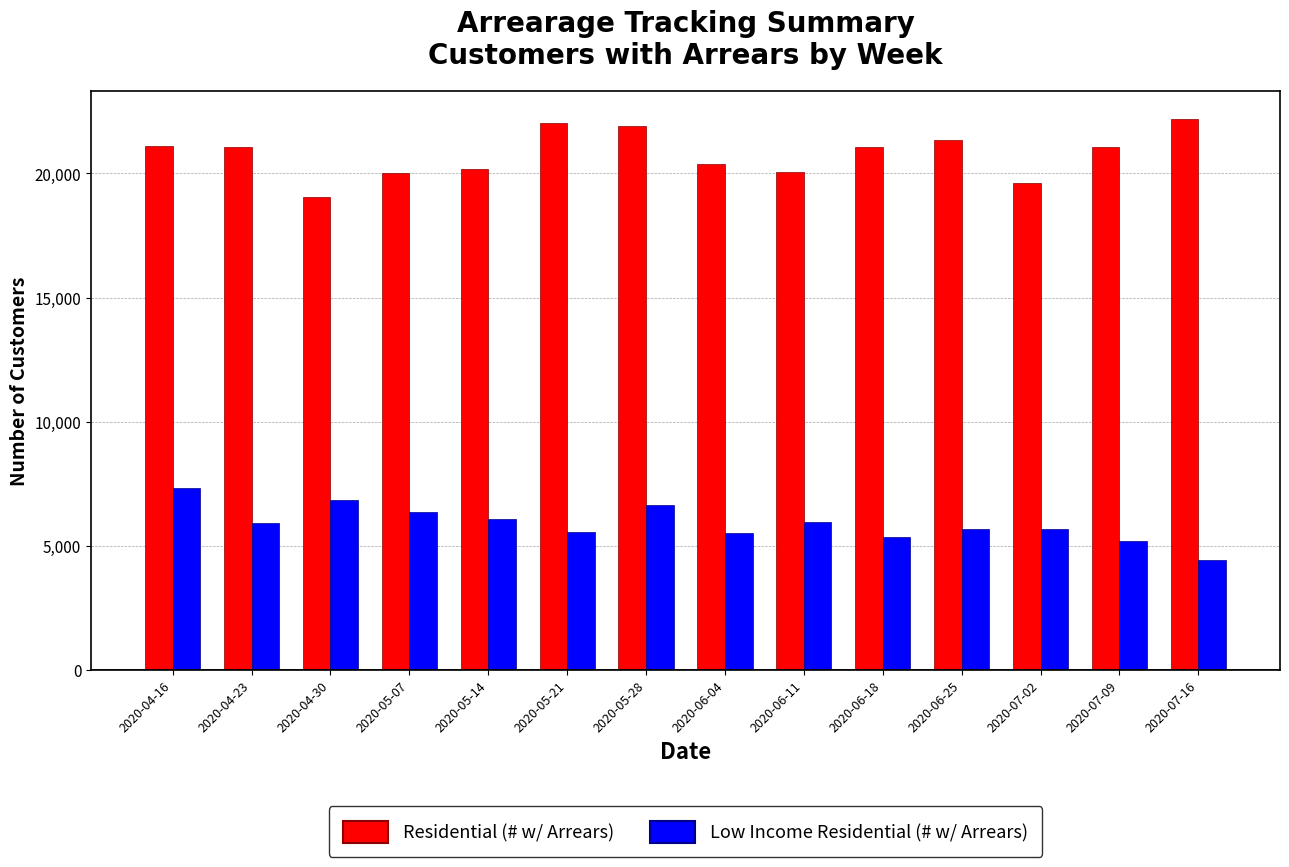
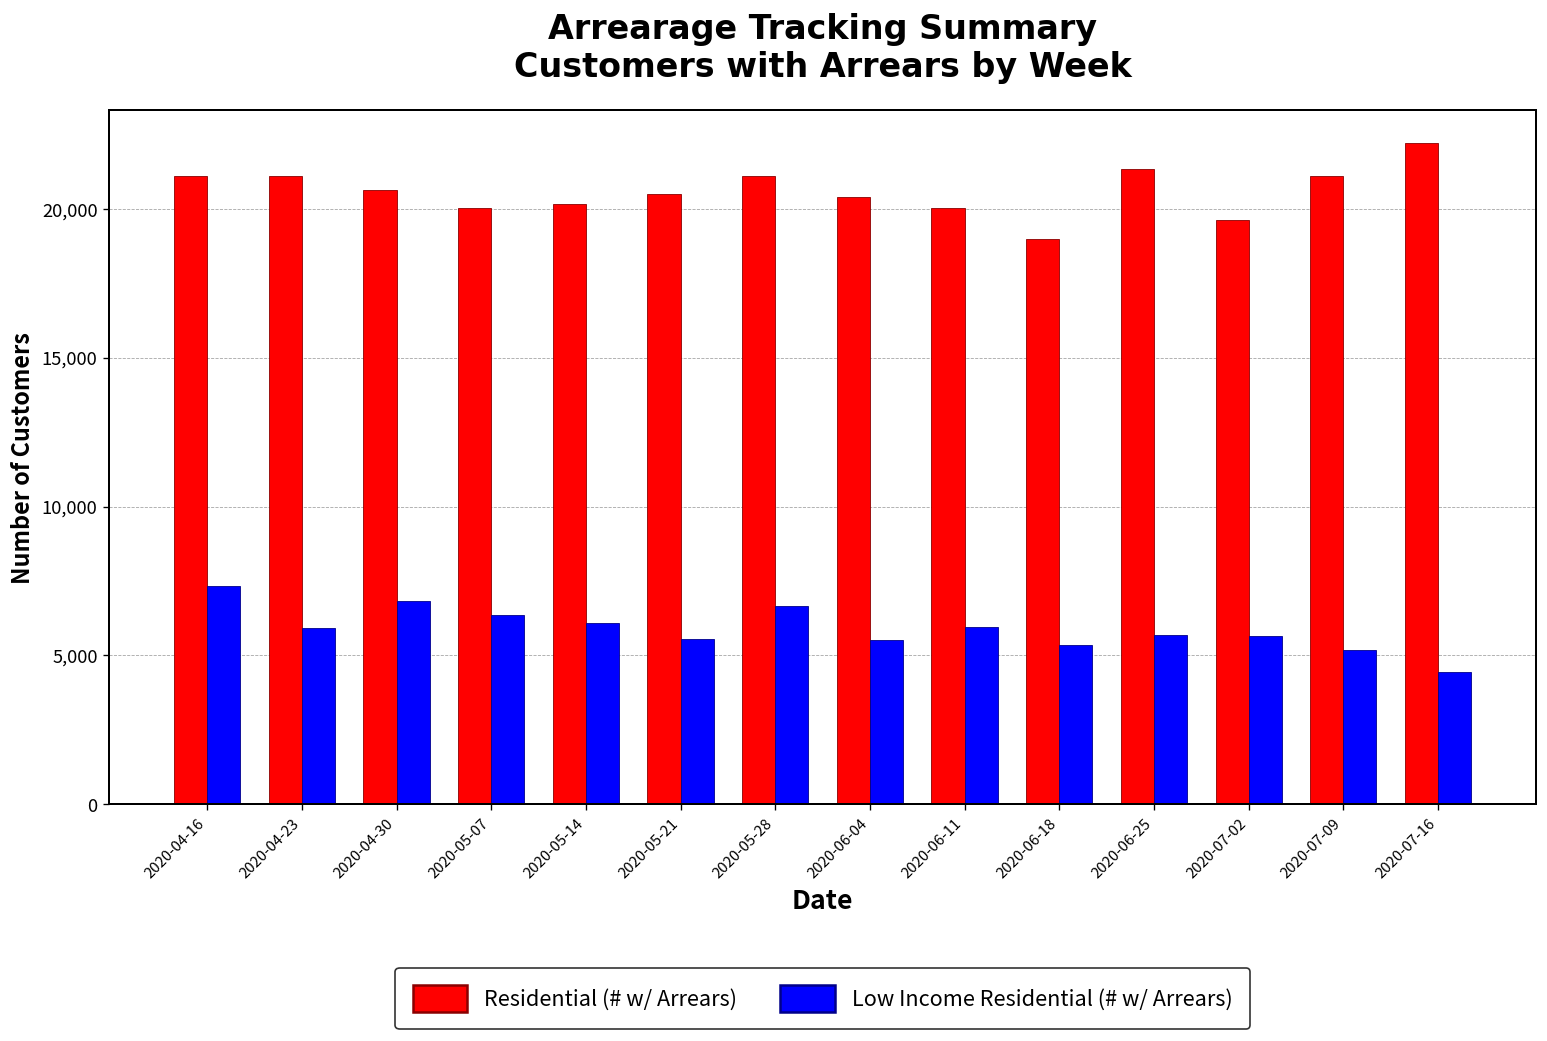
  {
    "Residential (# w/ Arrears)": {
      "2020-04-16": "21,100",
      "2020-04-23": "21,100",
-     "2020-04-30": "19,000",
+     "2020-04-30": "20,600",
      "2020-05-07": "20,000",
      "2020-05-14": "20,200",
-     "2020-05-21": "22,000",
-     "2020-05-28": "21,900",
+     "2020-05-21": "20,500",
+     "2020-05-28": "21,100",
      "2020-06-04": "20,400",
      "2020-06-11": "20,000",
-     "2020-06-18": "21,100",
+     "2020-06-18": "19,000",
      "2020-06-25": "21,300",
      "2020-07-02": "19,600",
      "2020-07-09": "21,100",
      "2020-07-16": "22,200"
    },
    "Low Income Residential (# w/ Arrears)": {
      "2020-04-16": "7,300",
      "2020-04-23": "5,900",
      "2020-04-30": "6,800",
      "2020-05-07": "6,400",
      "2020-05-14": "6,100",
      "2020-05-21": "5,600",
      "2020-05-28": "6,600",
      "2020-06-04": "5,500",
      "2020-06-11": "5,900",
      "2020-06-18": "5,400",
      "2020-06-25": "5,700",
      "2020-07-02": "5,700",
      "2020-07-09": "5,200",
      "2020-07-16": "4,400"
    }
  }
